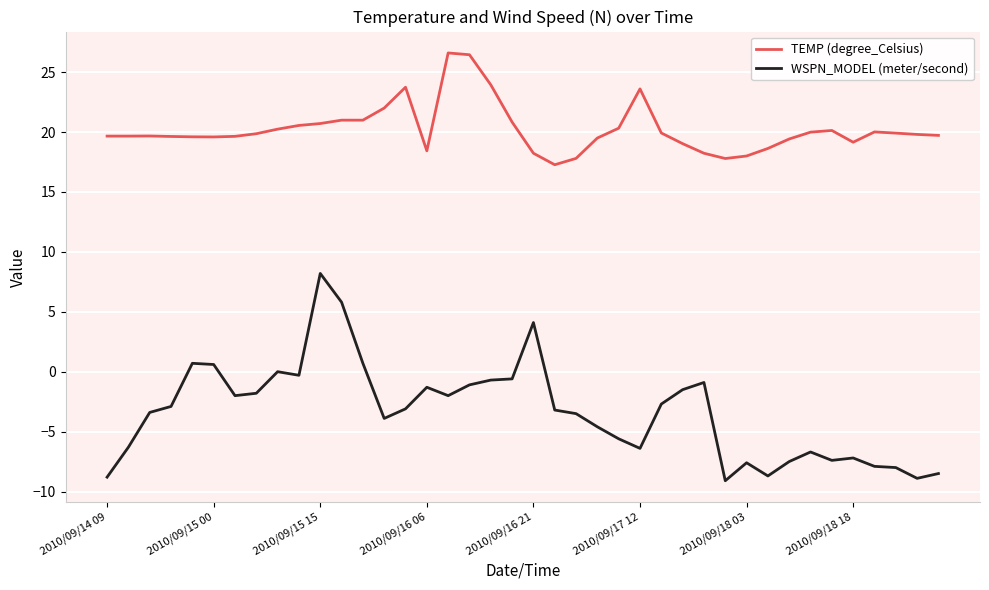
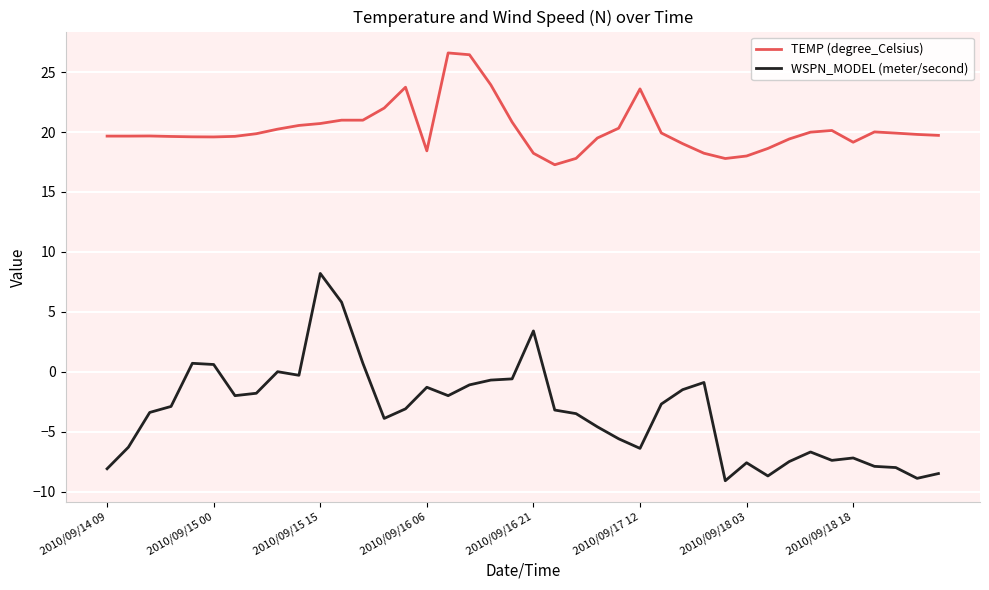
  {
    "TEMP (degree_Celsius)": {
      "2010/09/14 09": 19.7,
      "2010/09/15 00": 19.6,
      "2010/09/15 15": 20.7,
      "2010/09/16 06": 18.4,
      "2010/09/16 21": 18.2,
      "2010/09/17 12": 23.6,
      "2010/09/18 03": 18.0,
      "2010/09/18 18": 19.2
    },
    "WSPN_MODEL (meter/second)": {
-     "2010/09/14 09": -8.8,
+     "2010/09/14 09": -8.1,
      "2010/09/15 00": 0.6,
      "2010/09/15 15": 8.2,
      "2010/09/16 06": -1.3,
-     "2010/09/16 21": 4.1,
+     "2010/09/16 21": 3.4,
      "2010/09/17 12": -6.4,
      "2010/09/18 03": -7.6,
      "2010/09/18 18": -7.2
    }
  }
